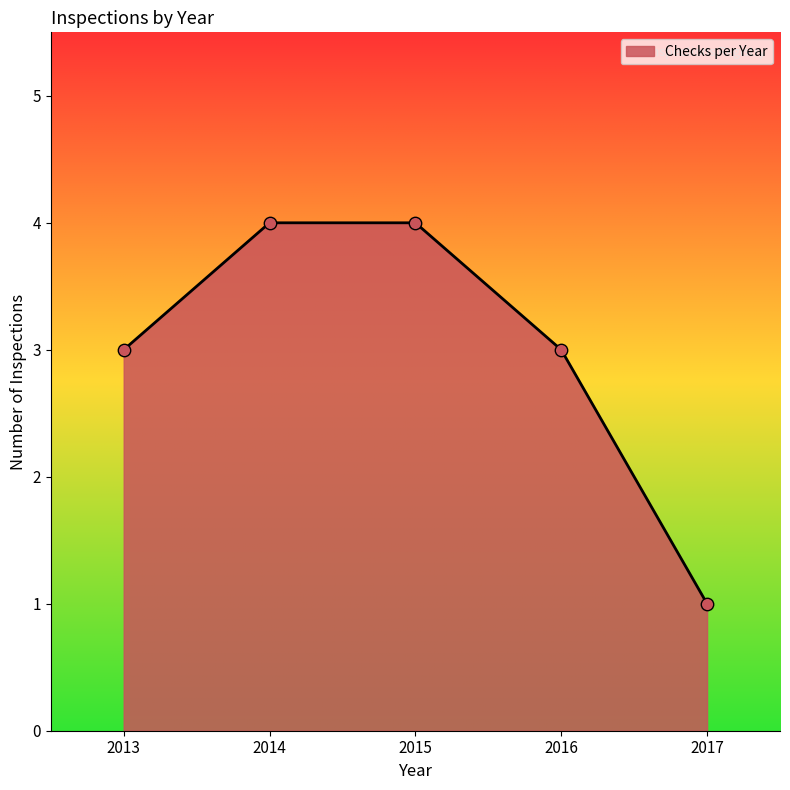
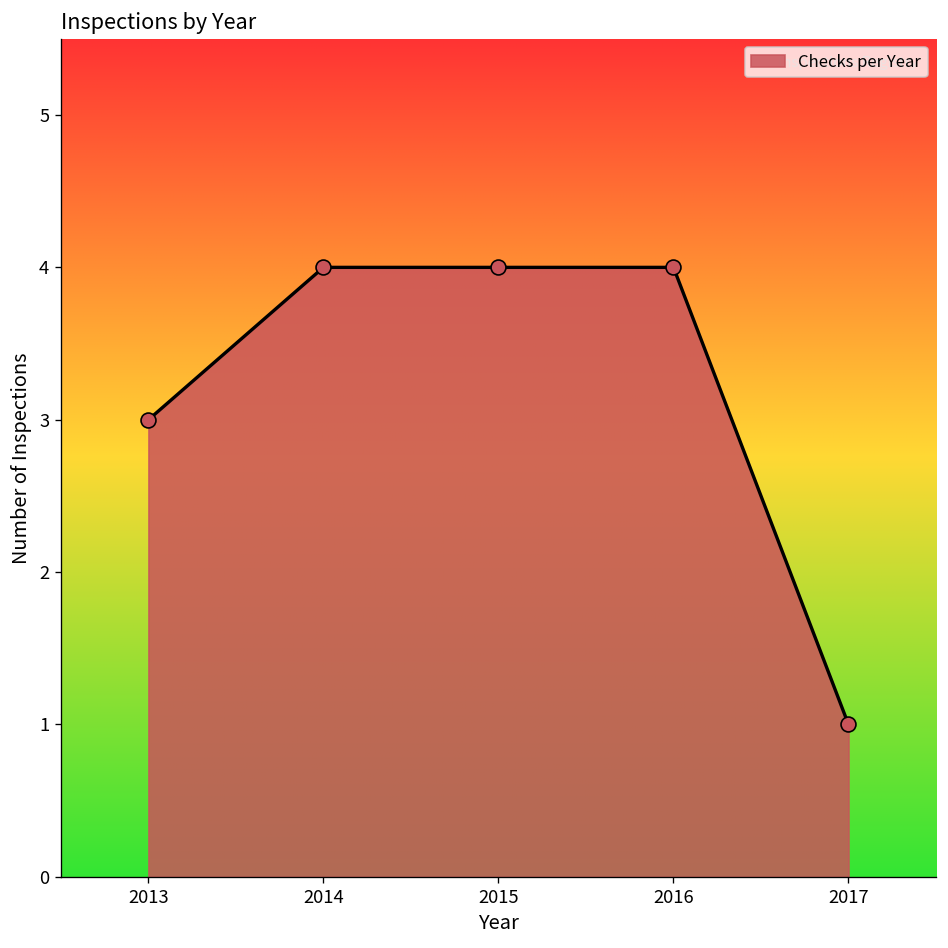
  {
    "2013": 3,
    "2014": 4,
    "2015": 4,
-   "2016": 3,
+   "2016": 4,
    "2017": 1
  }
